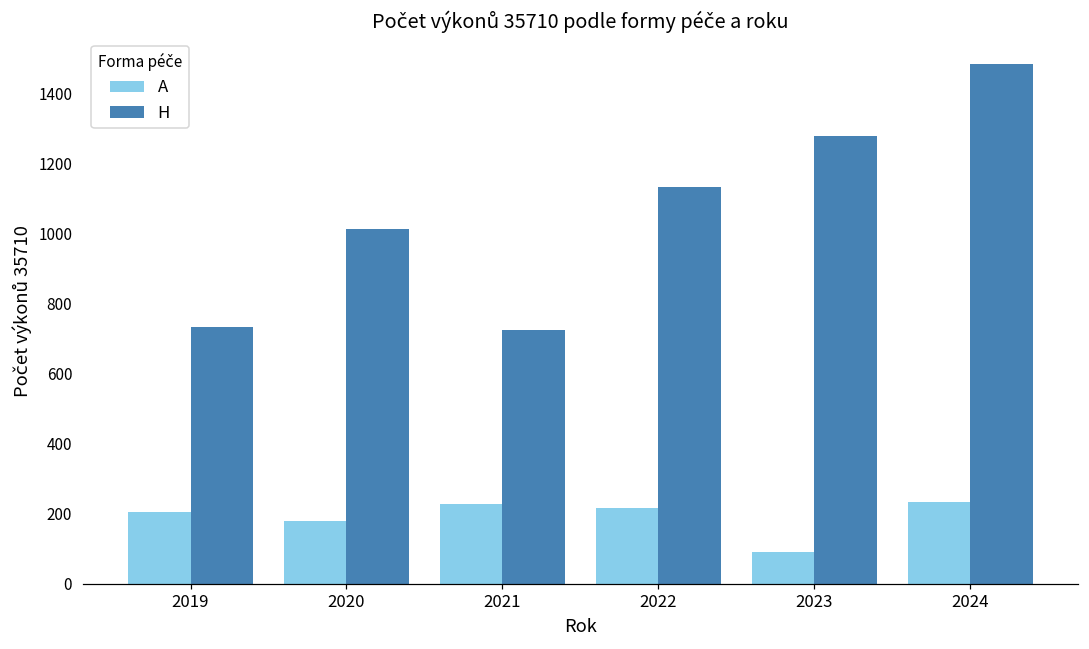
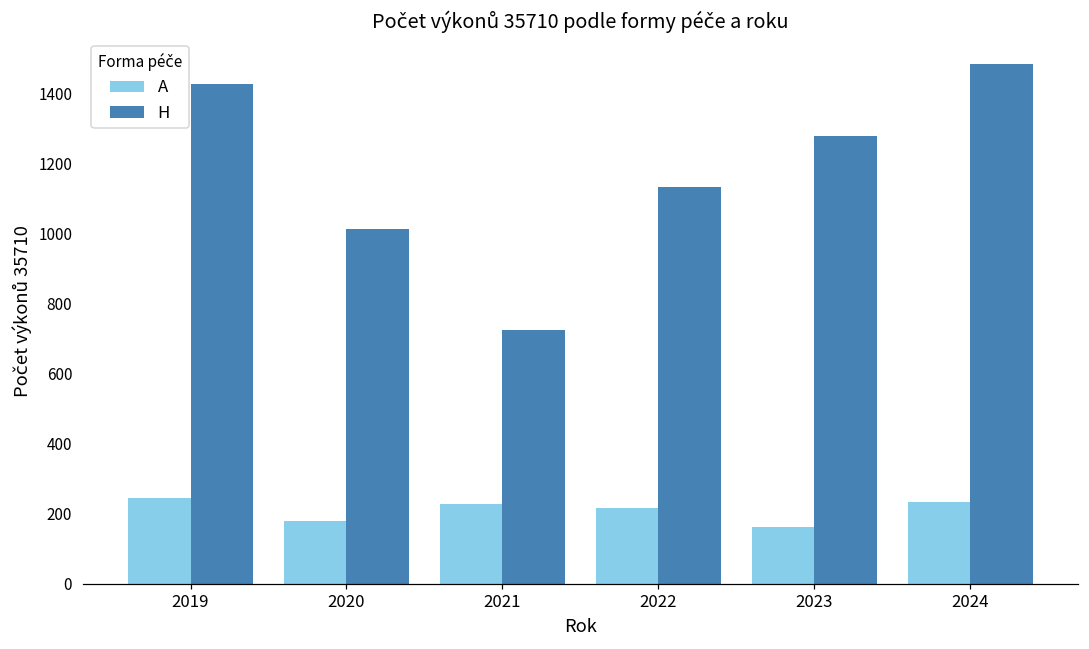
  {
    "A": {
-     "2019": 210,
+     "2019": 250,
      "2020": 180,
      "2021": 230,
      "2022": 220,
-     "2023": 90,
+     "2023": 160,
      "2024": 230
    },
    "H": {
-     "2019": 730,
+     "2019": 1430,
      "2020": 1010,
      "2021": 730,
      "2022": 1140,
      "2023": 1280,
      "2024": 1490
    }
  }
